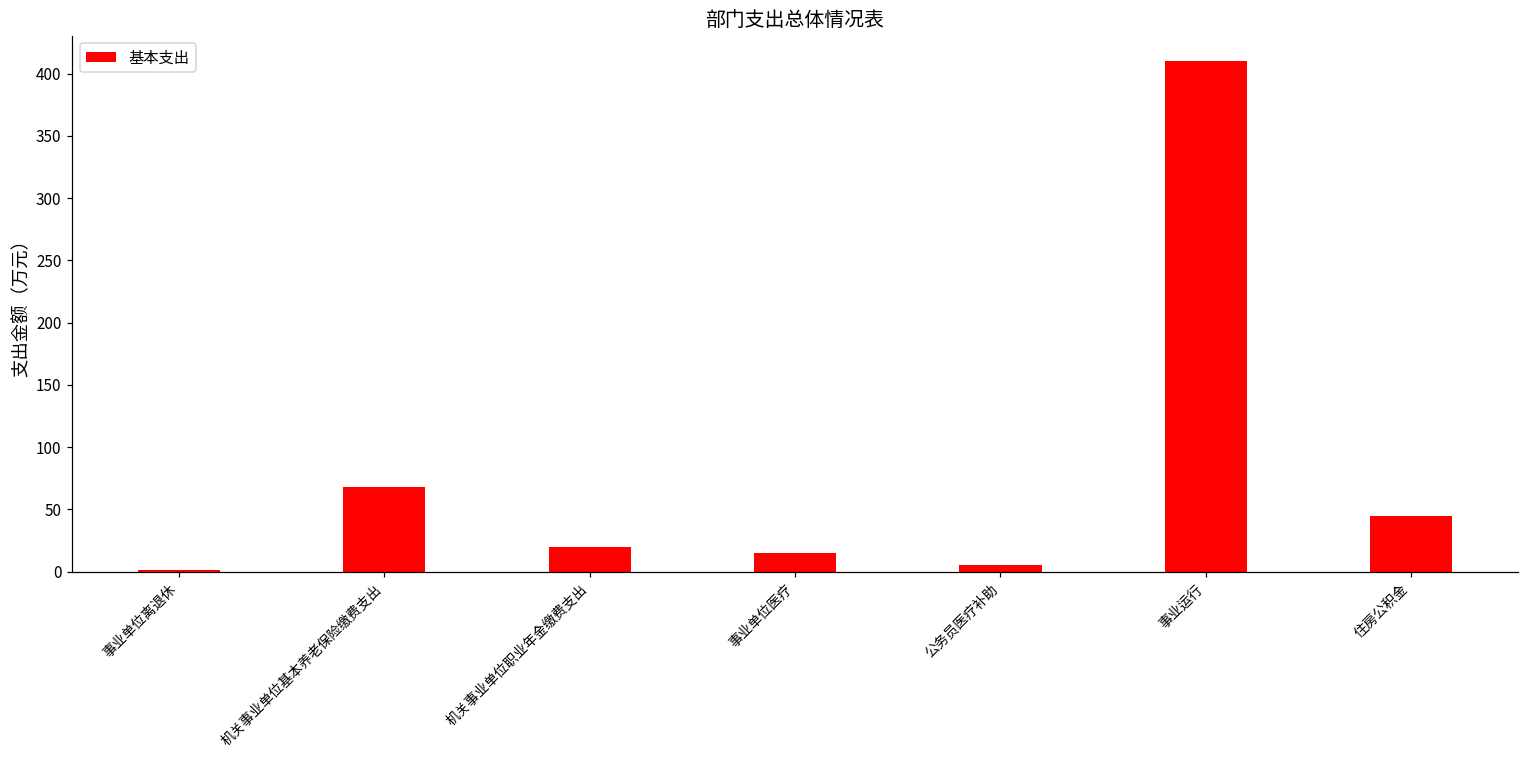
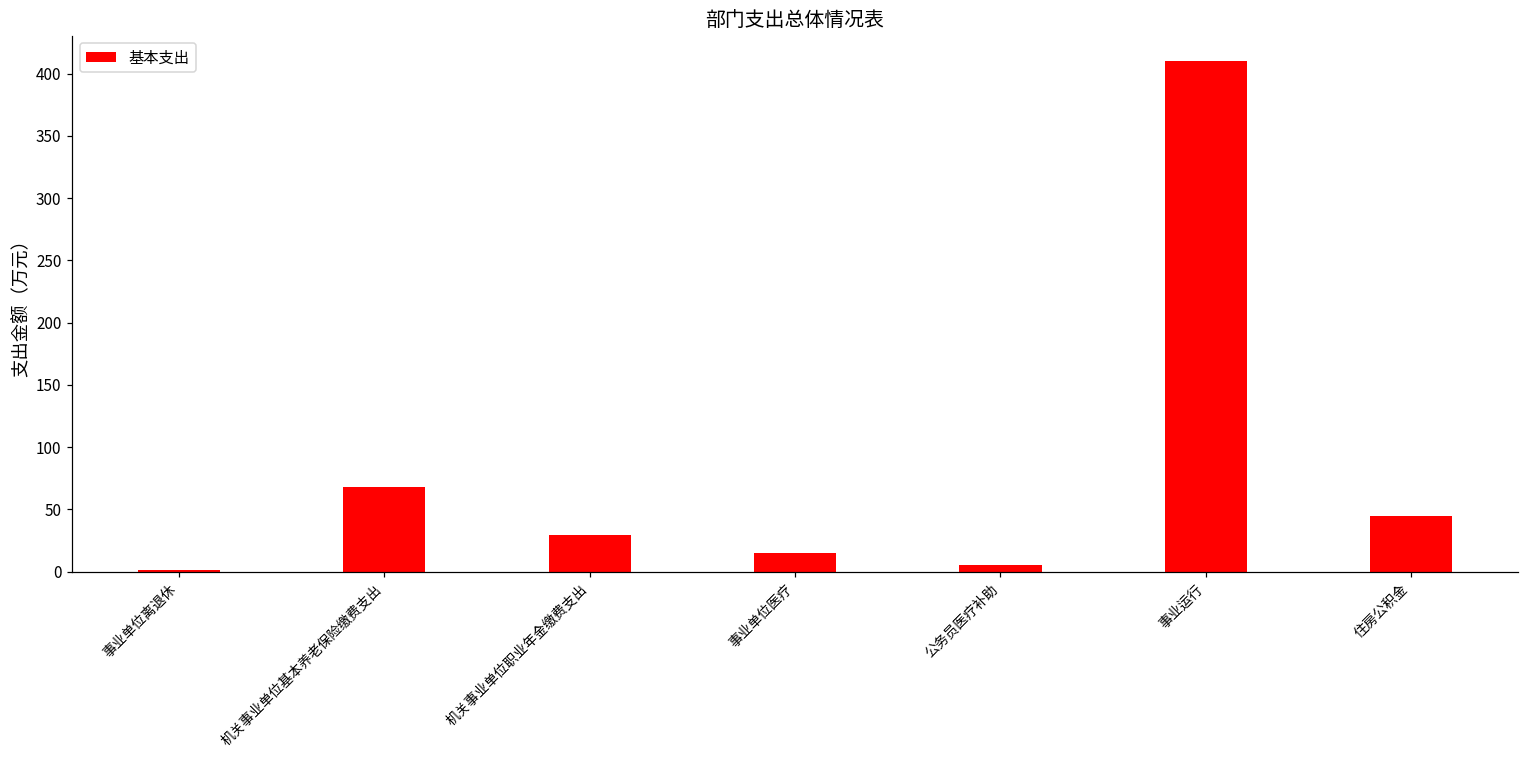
  {
    "机关事业单位基本养老保险缴费支出": 68,
-   "机关事业单位职业年金缴费支出": 20,
+   "机关事业单位职业年金缴费支出": 30,
    "事业单位医疗": 15,
    "公务员医疗补助": 5,
    "事业运行": 410,
    "住房公积金": 45
  }
